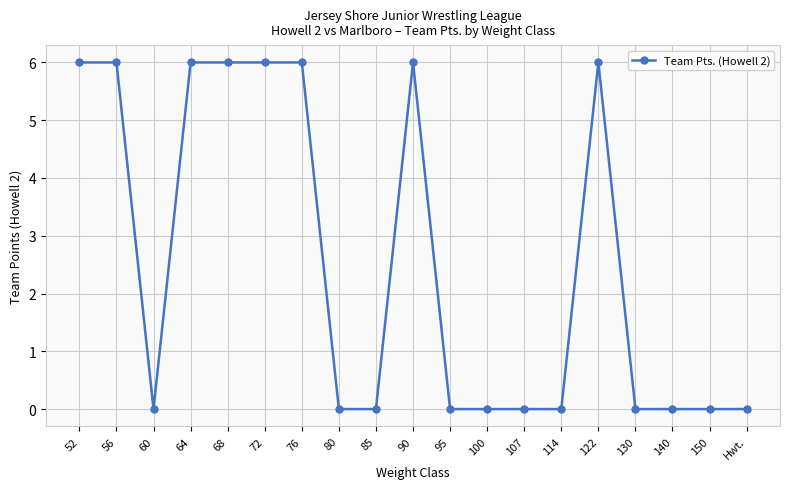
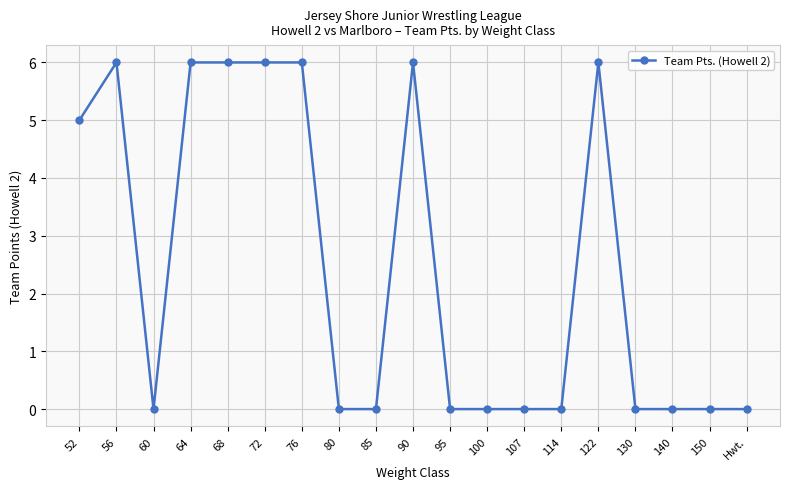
  {
-   "52": 6,
+   "52": 5,
    "56": 6,
    "60": 0,
    "64": 6,
    "68": 6,
    "72": 6,
    "76": 6,
    "80": 0,
    "85": 0,
    "90": 6,
    "95": 0,
    "100": 0,
    "107": 0,
    "114": 0,
    "122": 6,
    "130": 0,
    "140": 0,
    "150": 0,
    "Hwt.": 0
  }
